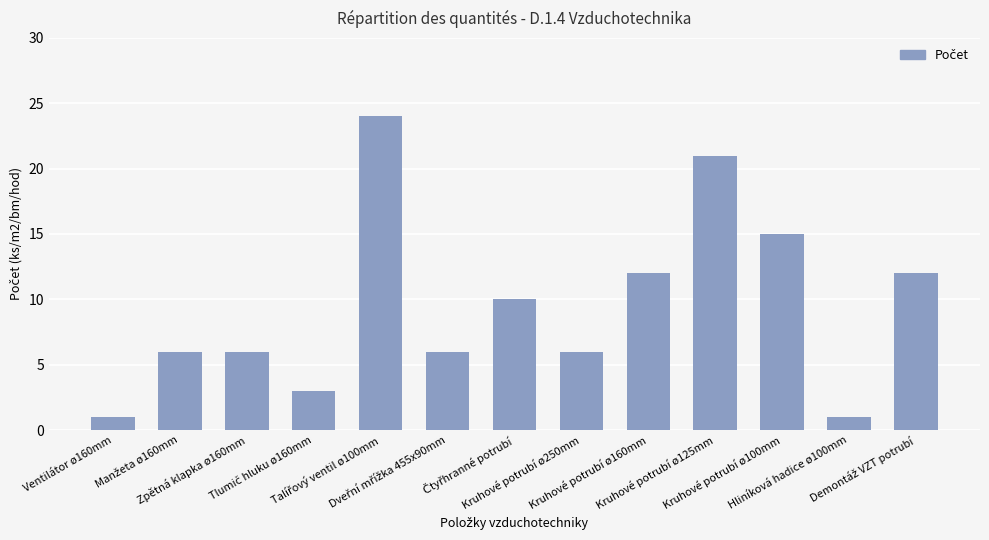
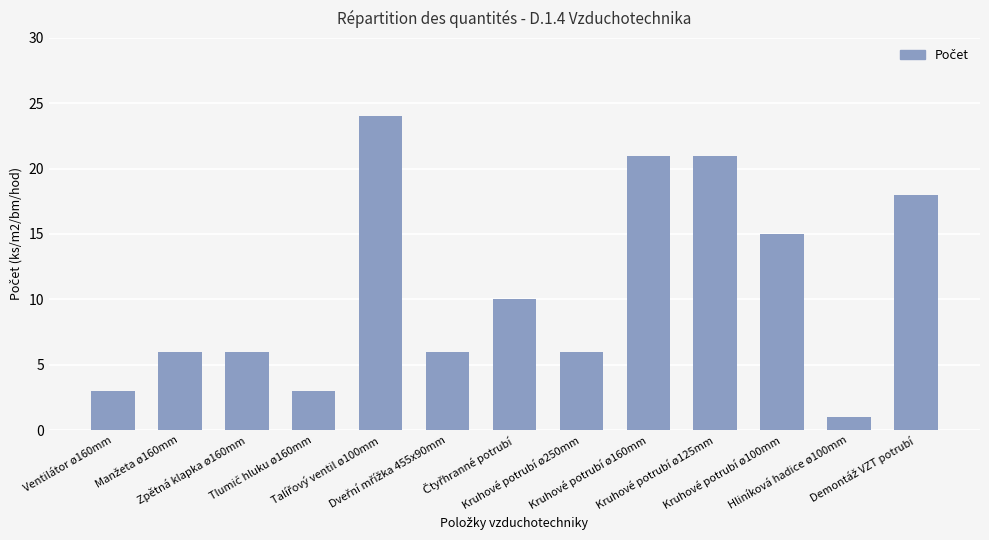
  {
-   "Ventilátor ø160mm": 1,
+   "Ventilátor ø160mm": 3,
    "Manžeta ø160mm": 6,
    "Zpětná klapka ø160mm": 6,
    "Tlumič hluku ø160mm": 3,
    "Talířový ventil ø100mm": 24,
    "Dveřní mřížka 455x90mm": 6,
    "Čtyřhranné potrubí": 10,
    "Kruhové potrubí ø250mm": 6,
-   "Kruhové potrubí ø160mm": 12,
+   "Kruhové potrubí ø160mm": 21,
    "Kruhové potrubí ø125mm": 21,
    "Kruhové potrubí ø100mm": 15,
    "Hliníková hadice ø100mm": 1,
-   "Demontáž VZT potrubí": 12
+   "Demontáž VZT potrubí": 18
  }
